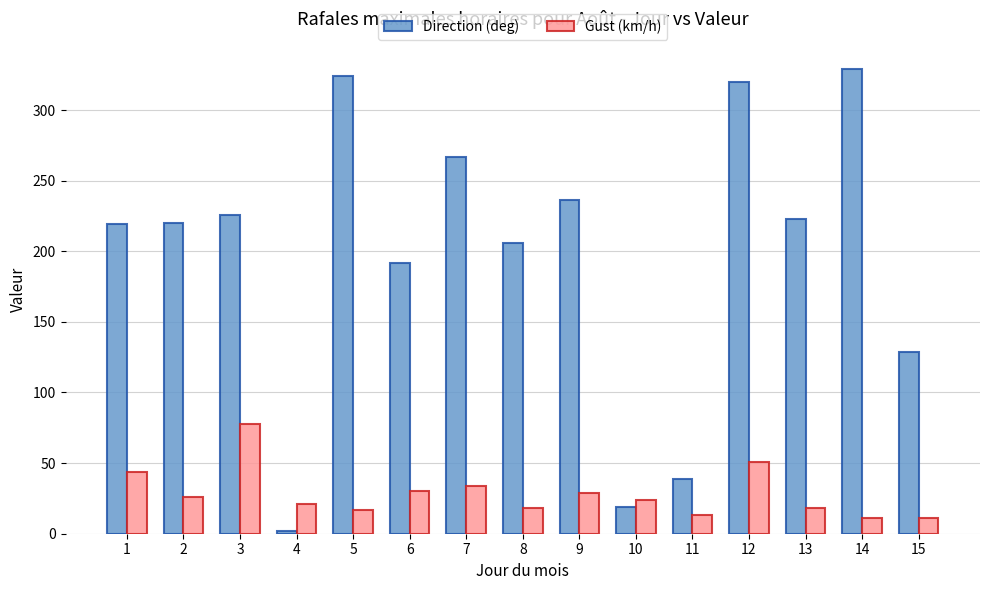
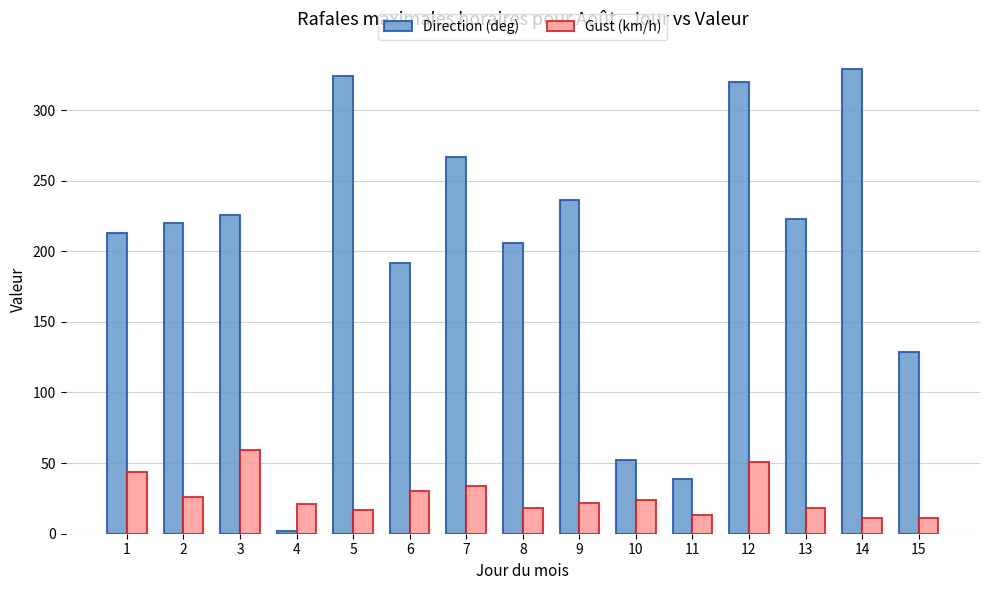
  {
    "Direction (deg)": {
-     "1": 219,
+     "1": 213,
      "2": 220,
      "3": 226,
      "4": 2,
      "5": 324,
      "6": 192,
      "7": 267,
      "8": 206,
      "9": 236,
-     "10": 19,
+     "10": 52,
      "11": 39,
      "12": 320,
      "13": 223,
      "14": 329,
      "15": 129
    },
    "Gust (km/h)": {
      "1": 44,
      "2": 26,
-     "3": 78,
+     "3": 59,
      "4": 21,
      "5": 17,
      "6": 30,
      "7": 34,
      "8": 18,
-     "9": 29,
+     "9": 22,
      "10": 24,
      "11": 13,
      "12": 51,
      "13": 18,
      "14": 11,
      "15": 11
    }
  }
